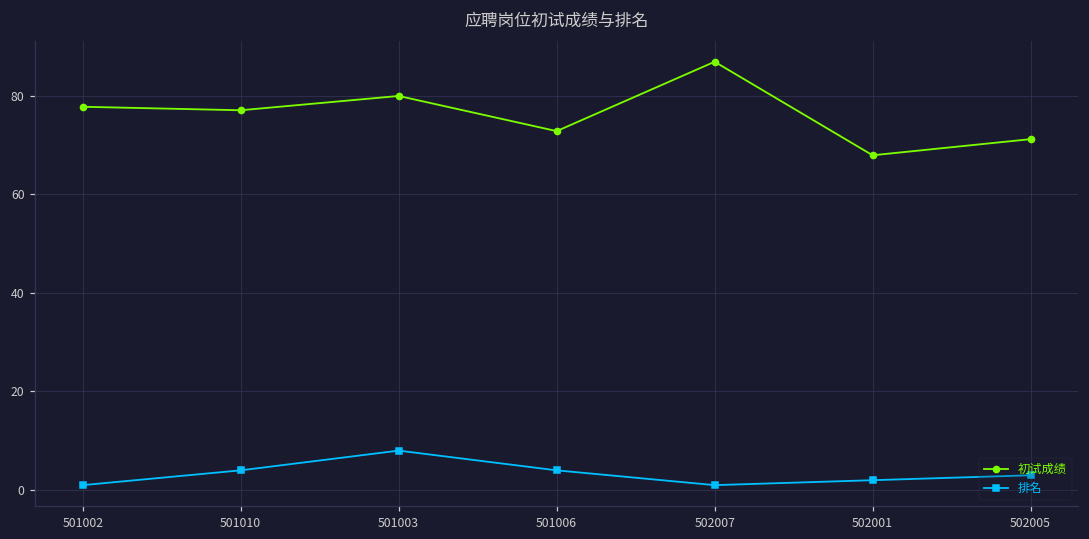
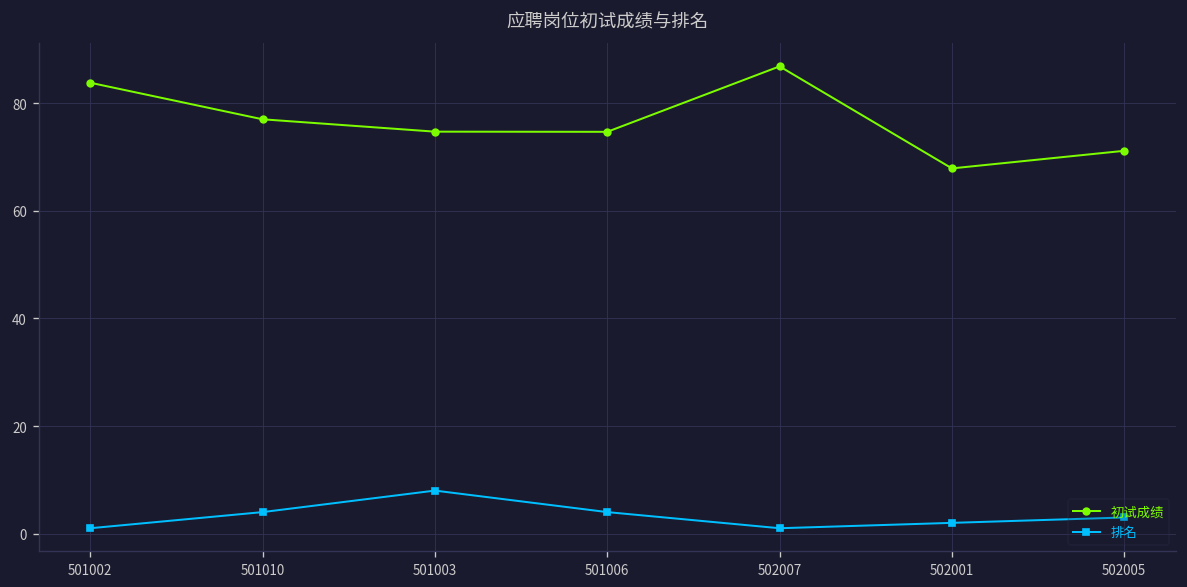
  {
    "初试成绩": {
-     "501002": 78,
+     "501002": 84,
      "501010": 77,
-     "501003": 80,
-     "501006": 73,
+     "501003": 75,
+     "501006": 75,
      "502007": 87,
      "502001": 68,
      "502005": 71
    },
    "排名": {
      "501002": 1,
      "501010": 4,
      "501003": 8,
      "501006": 4,
      "502007": 1,
      "502001": 2
    }
  }
